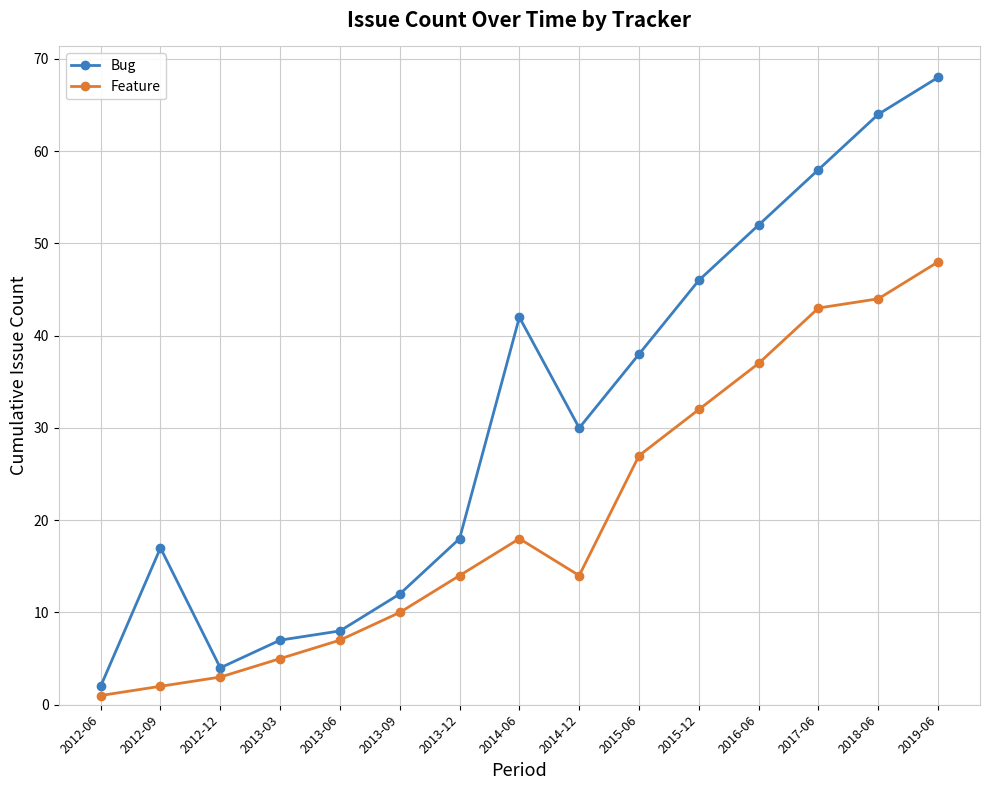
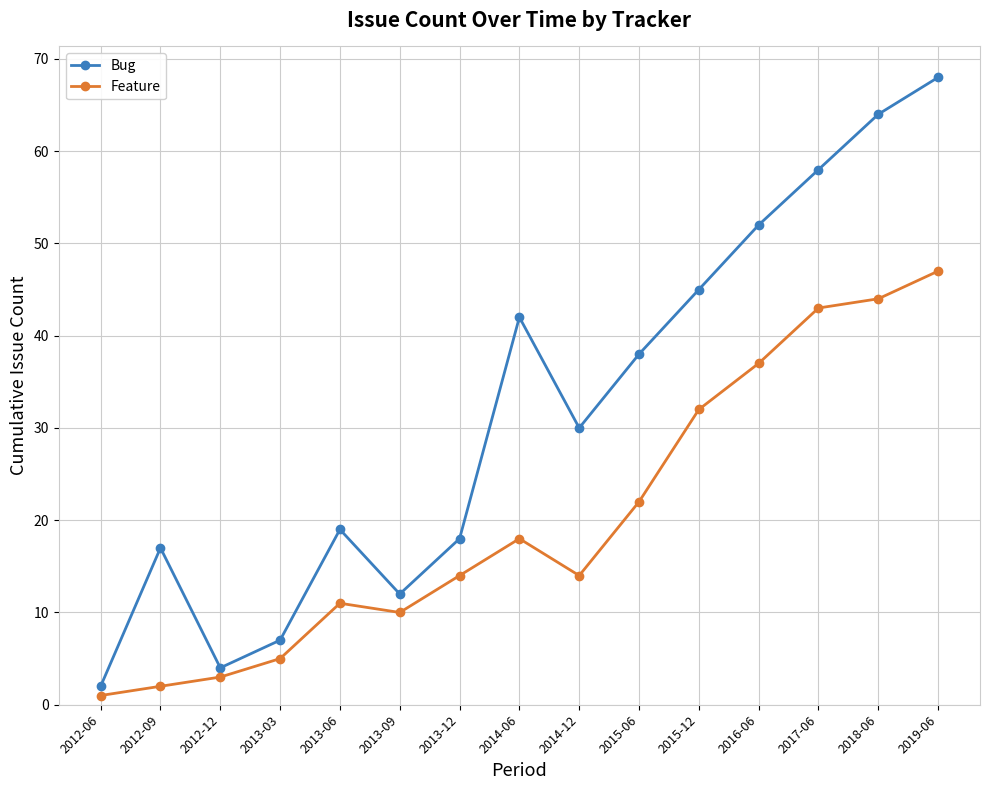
  {
    "Bug": {
      "2012-06": 2,
      "2012-09": 17,
      "2012-12": 4,
      "2013-03": 7,
-     "2013-06": 8,
+     "2013-06": 19,
      "2013-09": 12,
      "2013-12": 18,
      "2014-06": 42,
      "2014-12": 30,
      "2015-06": 38,
-     "2015-12": 46,
+     "2015-12": 45,
      "2016-06": 52,
      "2017-06": 58,
      "2018-06": 64,
      "2019-06": 68
    },
    "Feature": {
      "2012-06": 1,
      "2012-09": 2,
      "2012-12": 3,
      "2013-03": 5,
-     "2013-06": 7,
+     "2013-06": 11,
      "2013-09": 10,
      "2013-12": 14,
      "2014-06": 18,
      "2014-12": 14,
-     "2015-06": 27,
+     "2015-06": 22,
      "2015-12": 32,
      "2016-06": 37,
      "2017-06": 43,
      "2018-06": 44,
-     "2019-06": 48
+     "2019-06": 47
    }
  }
